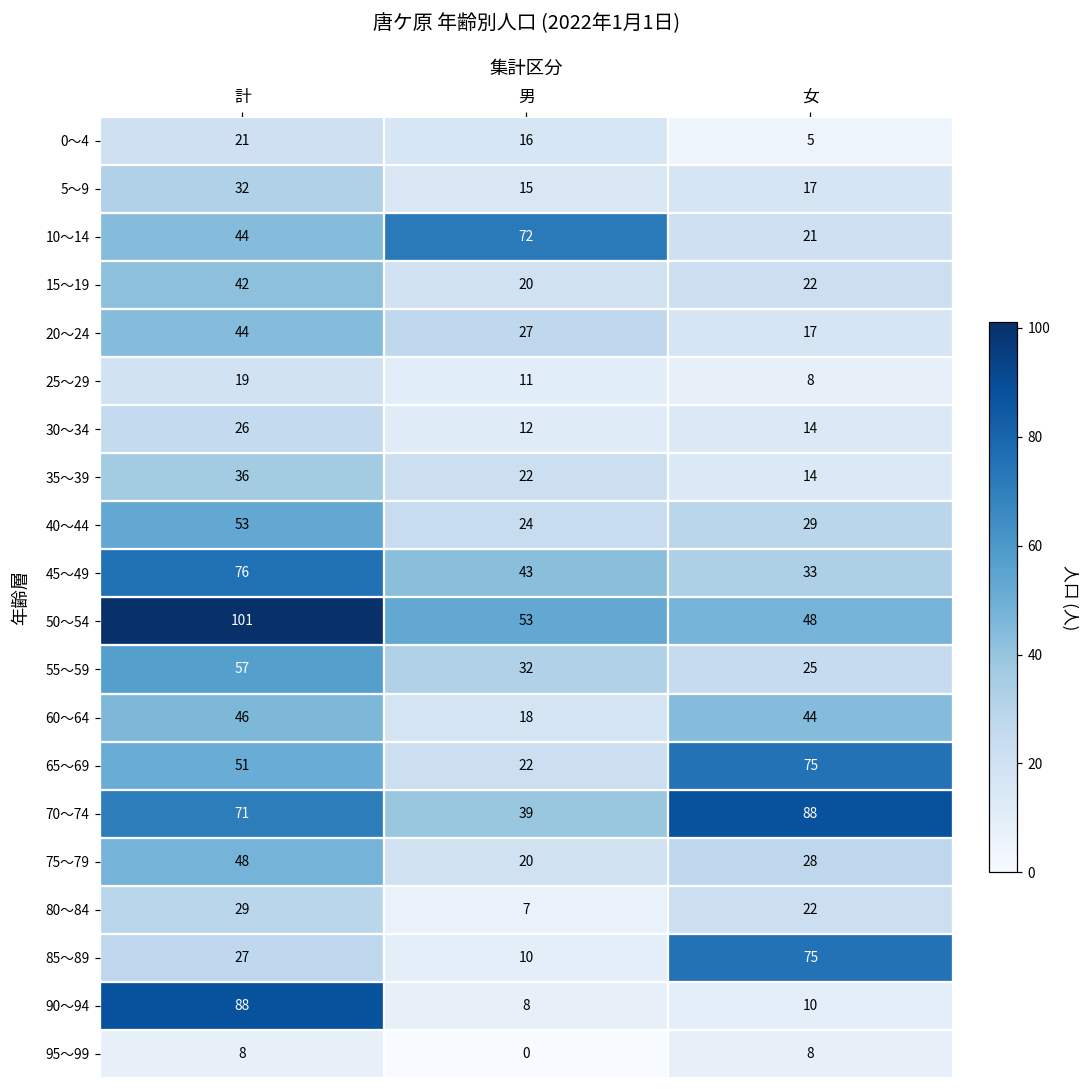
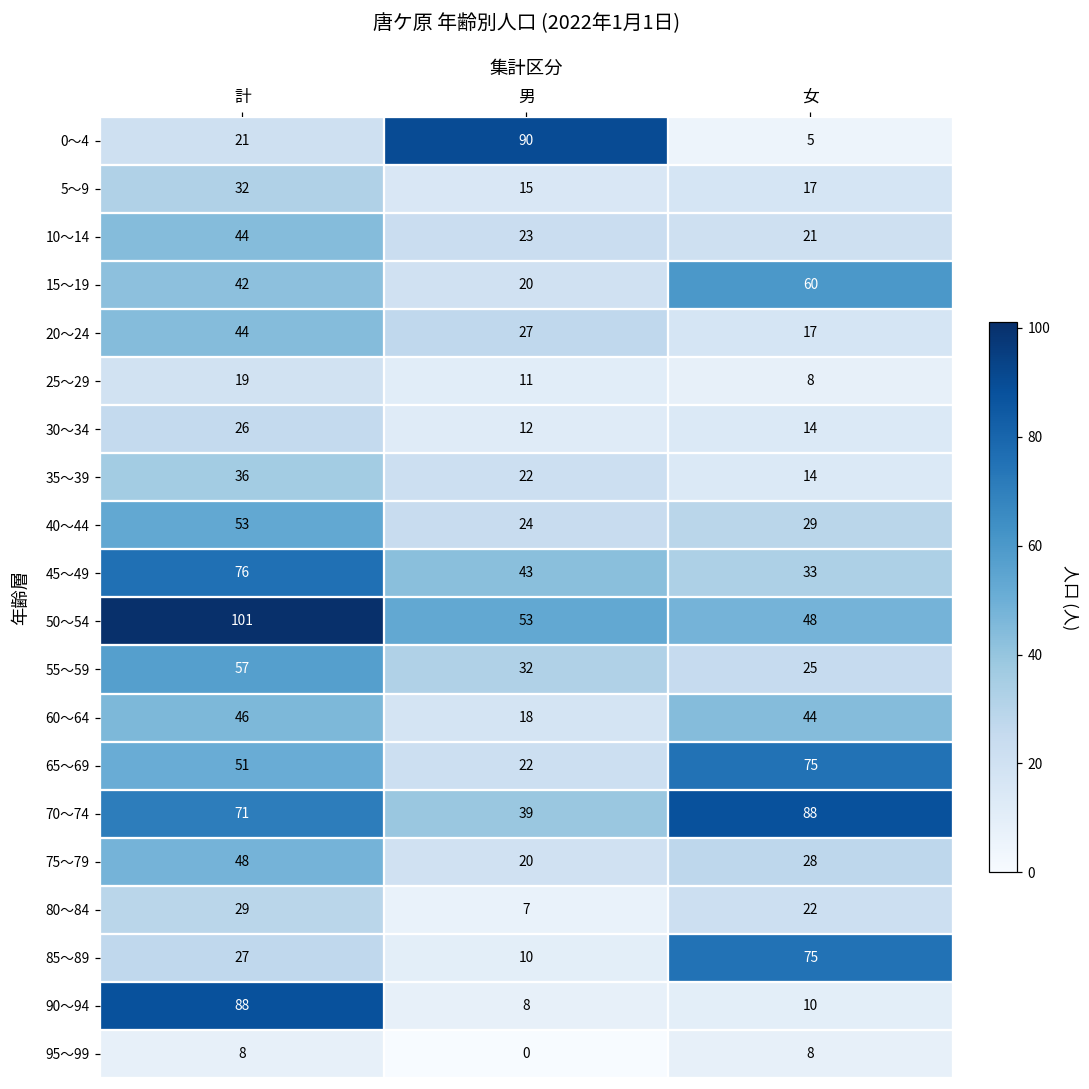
  {
    "0～4": {
      "計": 21,
-     "男": 16,
+     "男": 90,
      "女": 5
    },
    "5～9": {
      "計": 32,
      "男": 15,
      "女": 17
    },
    "10～14": {
      "計": 44,
-     "男": 72,
+     "男": 23,
      "女": 21
    },
    "15～19": {
      "計": 42,
      "男": 20,
-     "女": 22
+     "女": 60
    },
    "20～24": {
      "計": 44,
      "男": 27,
      "女": 17
    },
    "25～29": {
      "計": 19,
      "男": 11,
      "女": 8
    },
    "30～34": {
      "計": 26,
      "男": 12,
      "女": 14
    },
    "35～39": {
      "計": 36,
      "男": 22,
      "女": 14
    },
    "40～44": {
      "計": 53,
      "男": 24,
      "女": 29
    },
    "45～49": {
      "計": 76,
      "男": 43,
      "女": 33
    },
    "50～54": {
      "計": 101,
      "男": 53,
      "女": 48
    },
    "55～59": {
      "計": 57,
      "男": 32,
      "女": 25
    },
    "60～64": {
      "計": 46,
      "男": 18,
      "女": 44
    },
    "65～69": {
      "計": 51,
      "男": 22,
      "女": 75
    },
    "70～74": {
      "計": 71,
      "男": 39,
      "女": 88
    },
    "75～79": {
      "計": 48,
      "男": 20,
      "女": 28
    },
    "80～84": {
      "計": 29,
      "男": 7,
      "女": 22
    },
    "85～89": {
      "計": 27,
      "男": 10,
      "女": 75
    },
    "90～94": {
      "計": 88,
      "男": 8,
      "女": 10
    },
    "95～99": {
      "計": 8,
      "男": 0,
      "女": 8
    }
  }
